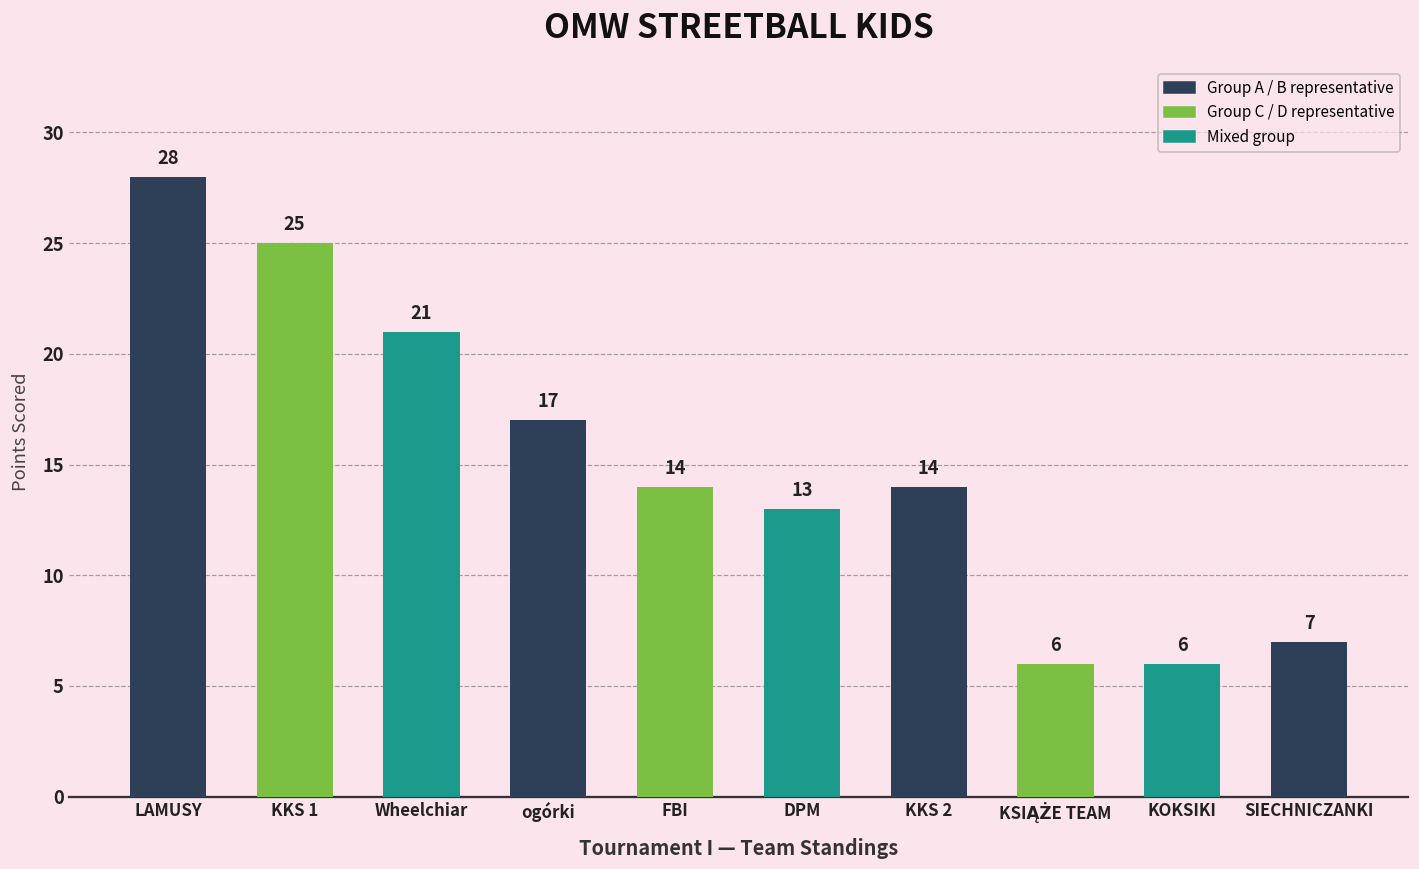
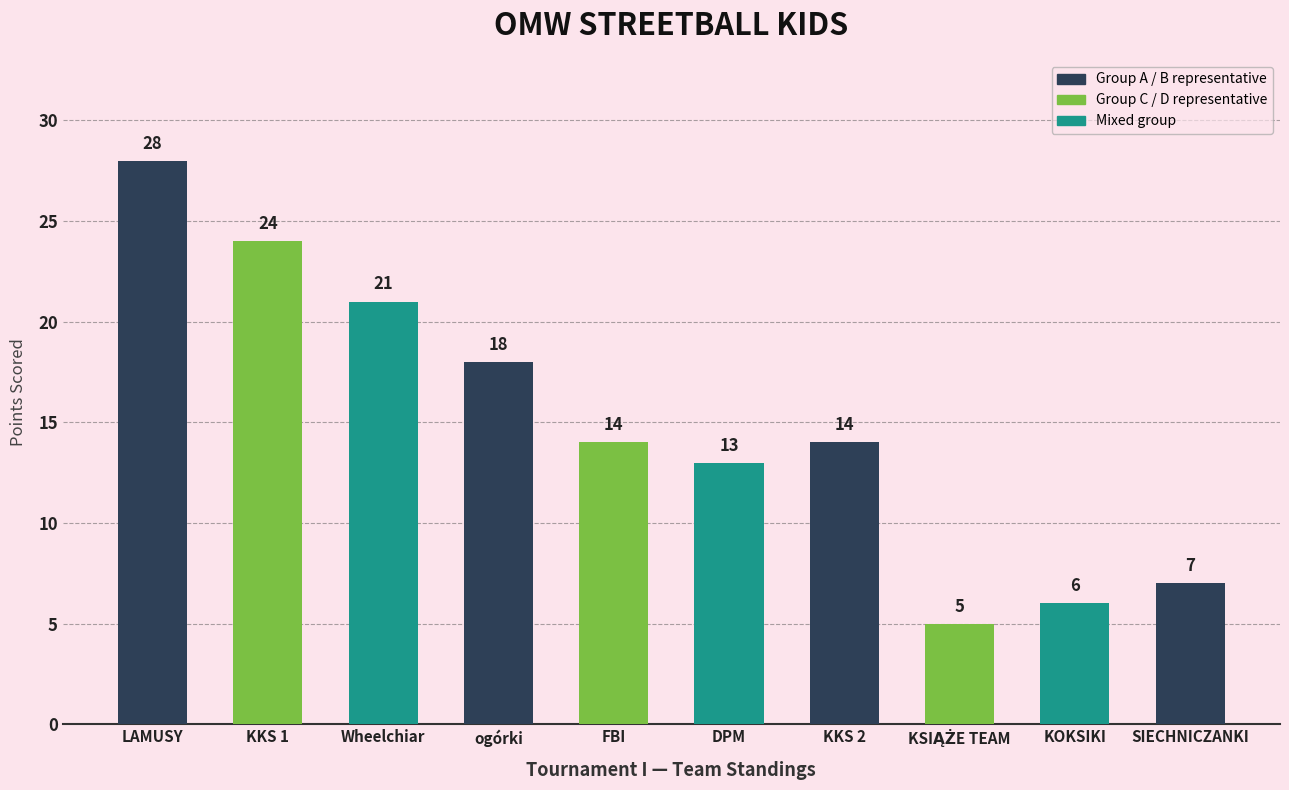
  {
    "LAMUSY": 28,
-   "KKS 1": 25,
+   "KKS 1": 24,
    "Wheelchiar": 21,
-   "ogórki": 17,
+   "ogórki": 18,
    "FBI": 14,
    "DPM": 13,
    "KKS 2": 14,
-   "KSIĄŻE TEAM": 6,
+   "KSIĄŻE TEAM": 5,
    "KOKSIKI": 6,
    "SIECHNICZANKI": 7
  }
